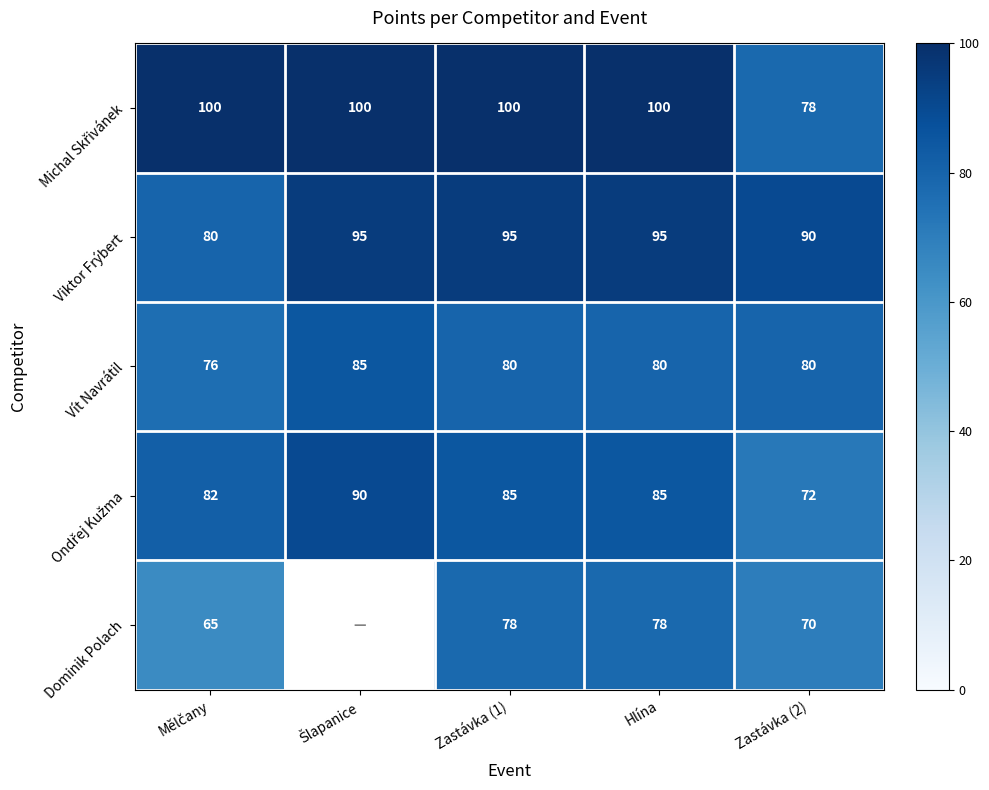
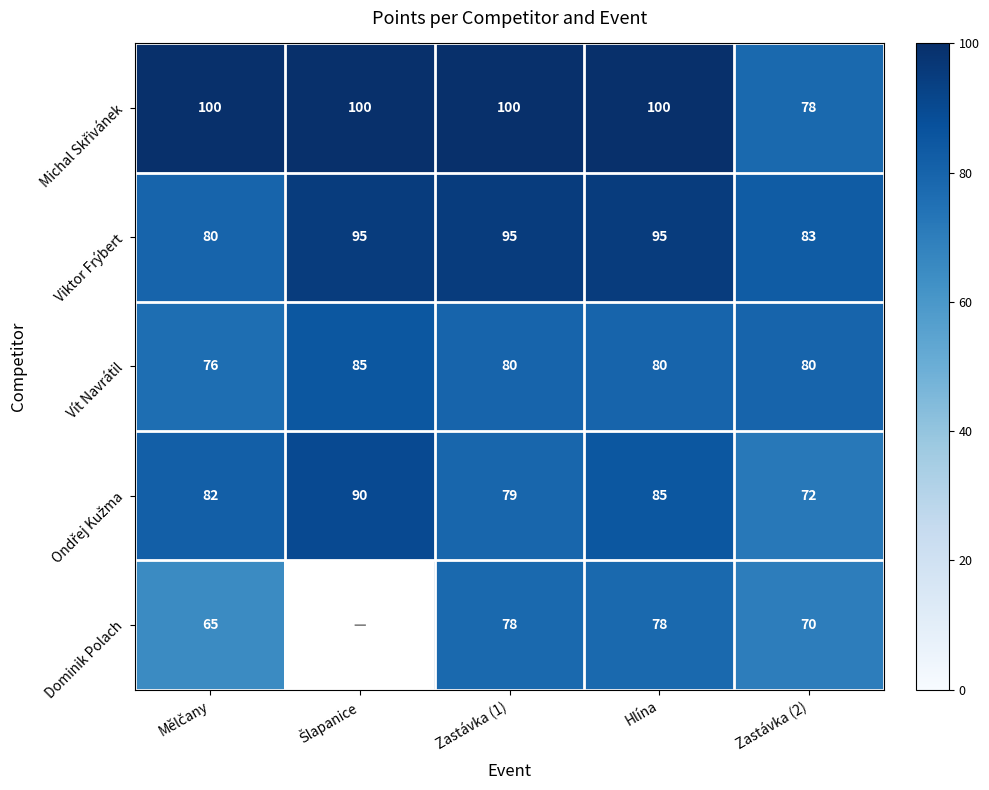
  {
    "Michal Skřivánek": {
      "Mělčany": 100,
      "Šlapanice": 100,
      "Zastávka (1)": 100,
      "Hlína": 100,
      "Zastávka (2)": 78
    },
    "Viktor Frýbert": {
      "Mělčany": 80,
      "Šlapanice": 95,
      "Zastávka (1)": 95,
      "Hlína": 95,
-     "Zastávka (2)": 90
+     "Zastávka (2)": 83
    },
    "Vít Navrátil": {
      "Mělčany": 76,
      "Šlapanice": 85,
      "Zastávka (1)": 80,
      "Hlína": 80,
      "Zastávka (2)": 80
    },
    "Ondřej Kužma": {
      "Mělčany": 82,
      "Šlapanice": 90,
-     "Zastávka (1)": 85,
+     "Zastávka (1)": 79,
      "Hlína": 85,
      "Zastávka (2)": 72
    },
    "Dominik Polach": {
      "Mělčany": 65,
      "Zastávka (1)": 78,
      "Hlína": 78,
      "Zastávka (2)": 70
    }
  }
